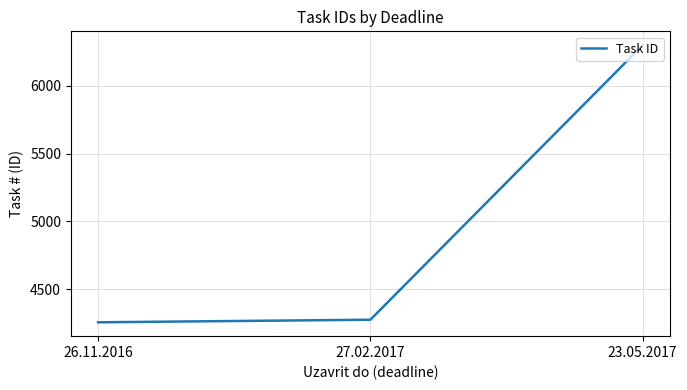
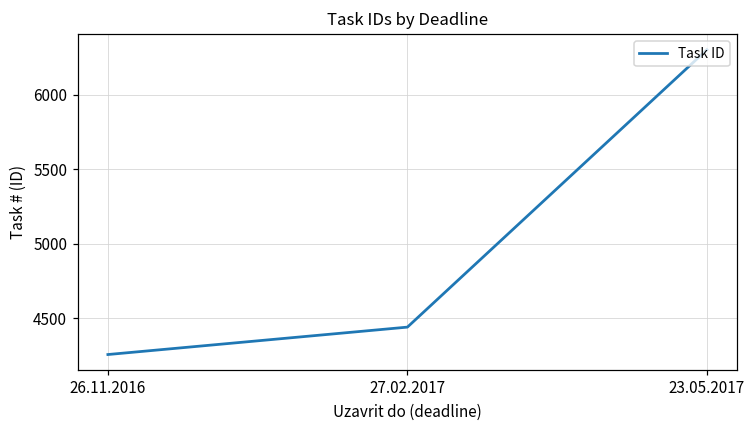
  {
    "26.11.2016": 4260,
-   "27.02.2017": 4270
+   "27.02.2017": 4440
  }
